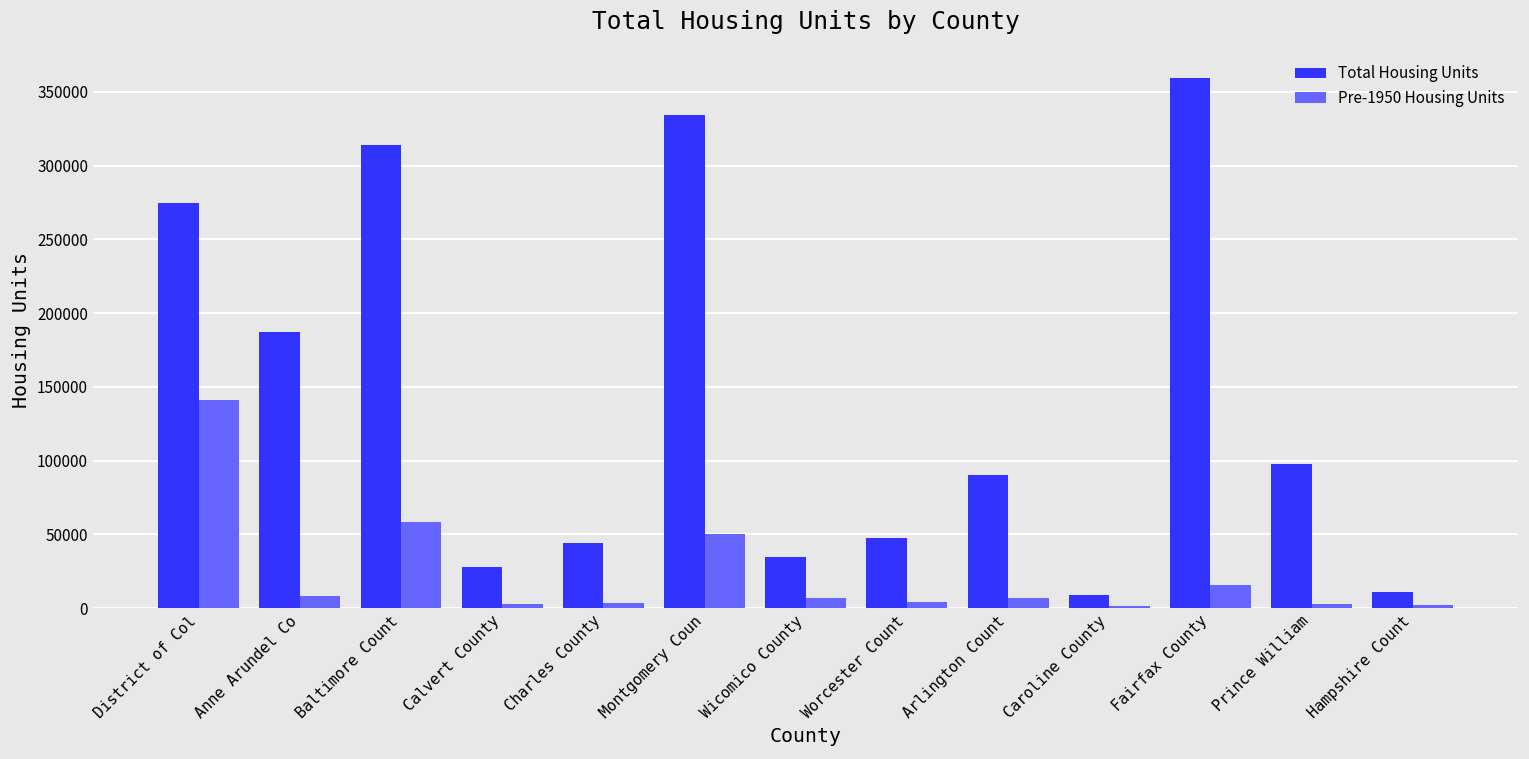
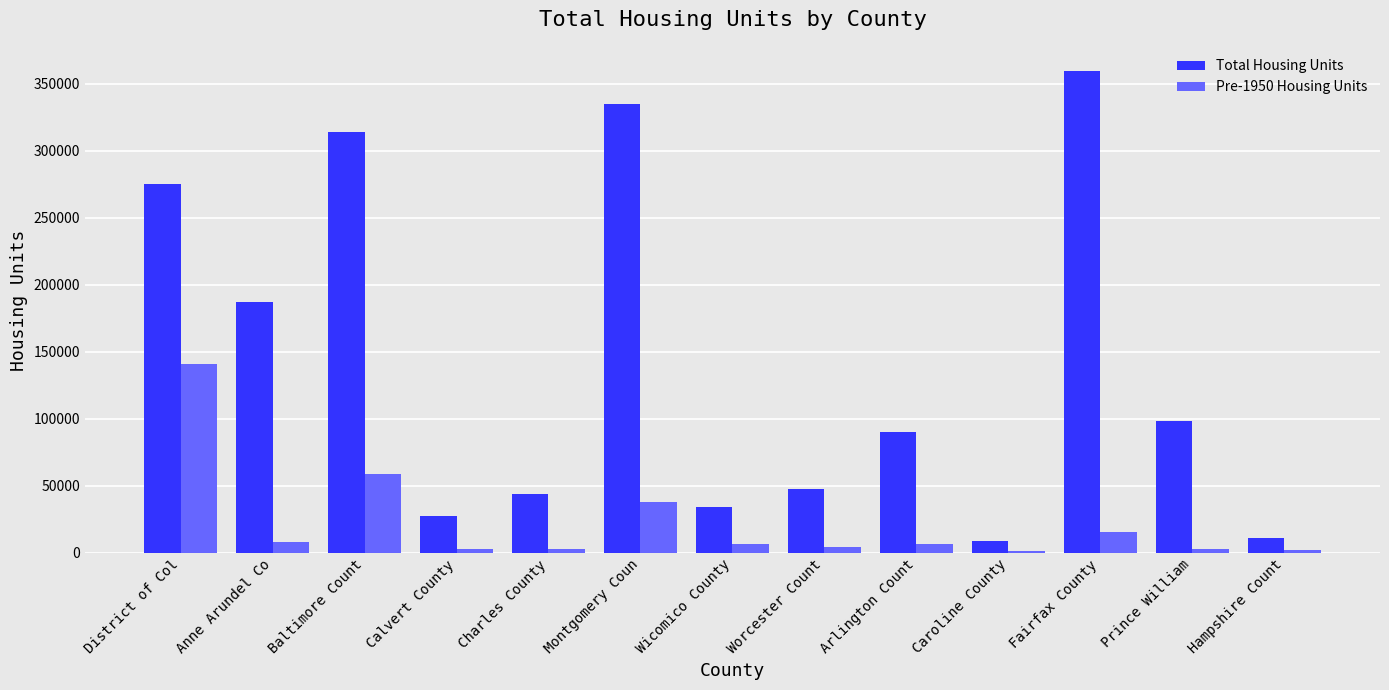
  {
    "Total Housing Units": {
      "District of Col": 275000,
      "Anne Arundel Co": 187000,
      "Baltimore Count": 314000,
      "Calvert County": 28000,
      "Charles County": 44000,
      "Montgomery Coun": 335000,
      "Wicomico County": 34000,
      "Worcester Count": 47000,
      "Arlington Count": 90000,
      "Caroline County": 9000,
      "Fairfax County": 359000,
      "Prince William": 98000,
      "Hampshire Count": 11000
    },
    "Pre-1950 Housing Units": {
      "District of Col": 141000,
      "Anne Arundel Co": 8000,
      "Baltimore Count": 58000,
      "Calvert County": 3000,
      "Charles County": 3000,
-     "Montgomery Coun": 50000,
+     "Montgomery Coun": 38000,
      "Wicomico County": 7000,
      "Worcester Count": 4000,
      "Arlington Count": 7000,
      "Fairfax County": 15000,
      "Prince William": 3000,
      "Hampshire Count": 2000
    }
  }
